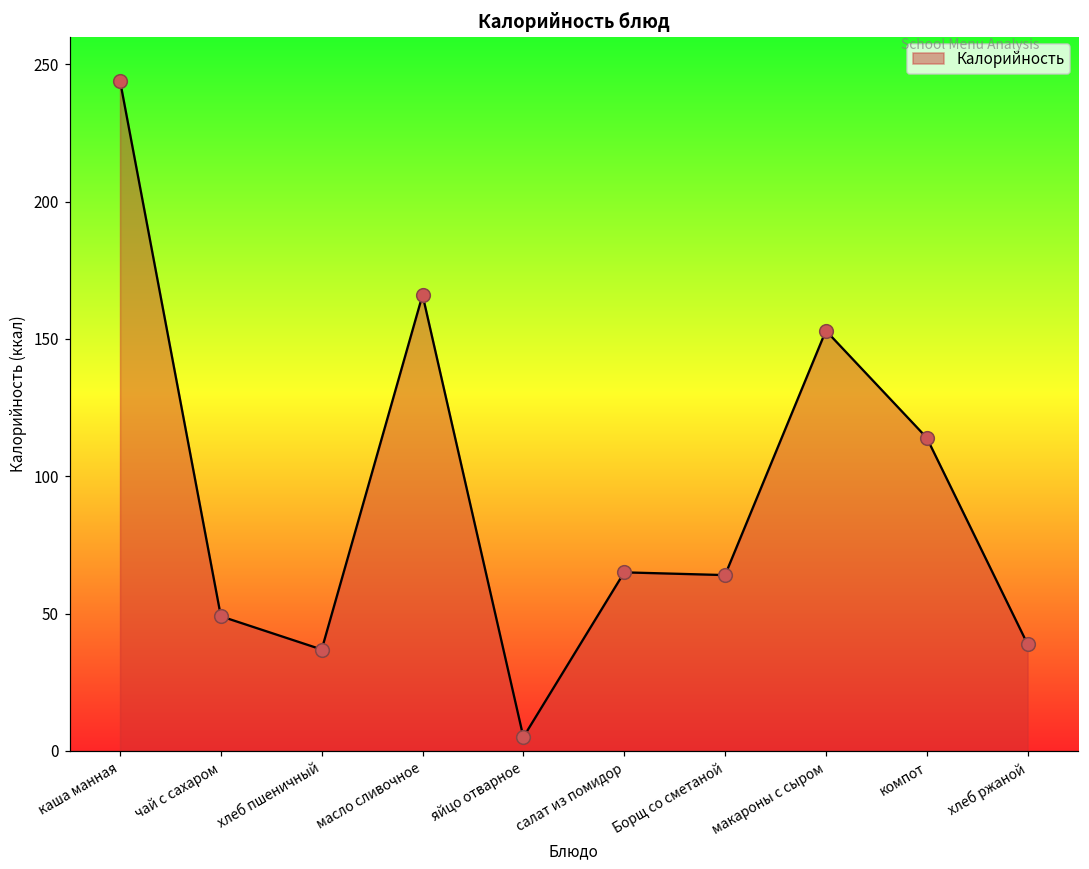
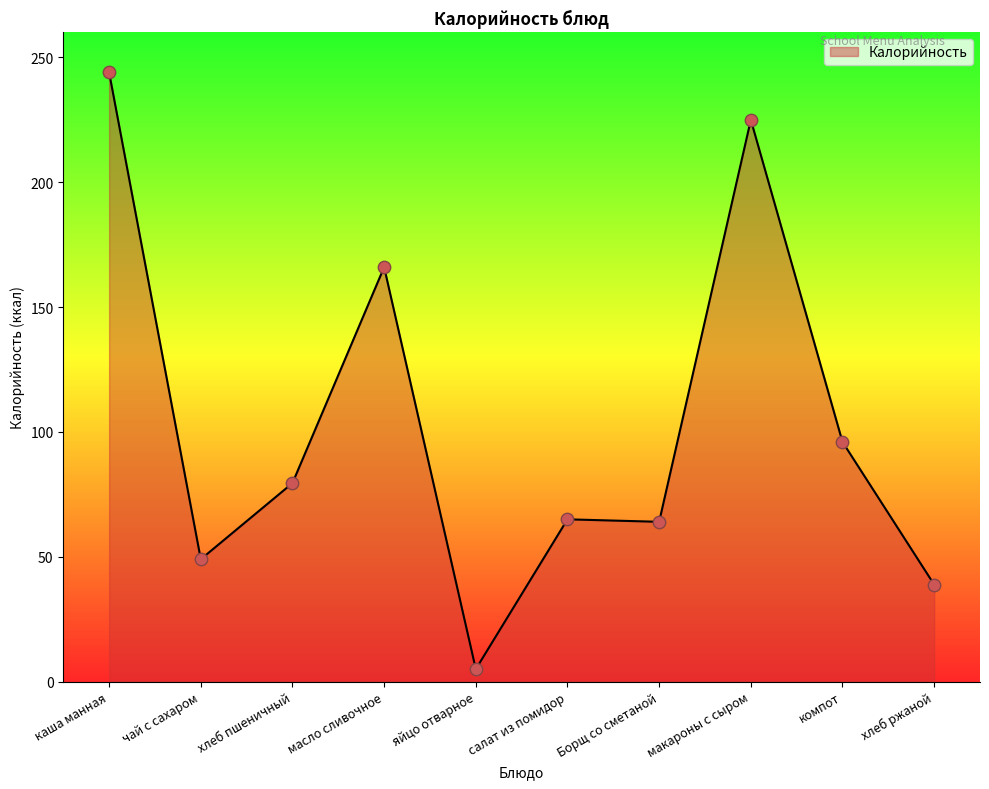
  {
    "каша манная": 244,
    "чай с сахаром": 49,
-   "хлеб пшеничный": 37,
+   "хлеб пшеничный": 80,
    "масло сливочное": 166,
    "яйцо отварное": 5,
    "салат из помидор": 65,
    "Борщ со сметаной": 64,
-   "макароны с сыром": 153,
-   "компот": 114,
+   "макароны с сыром": 225,
+   "компот": 96,
    "хлеб ржаной": 39
  }
